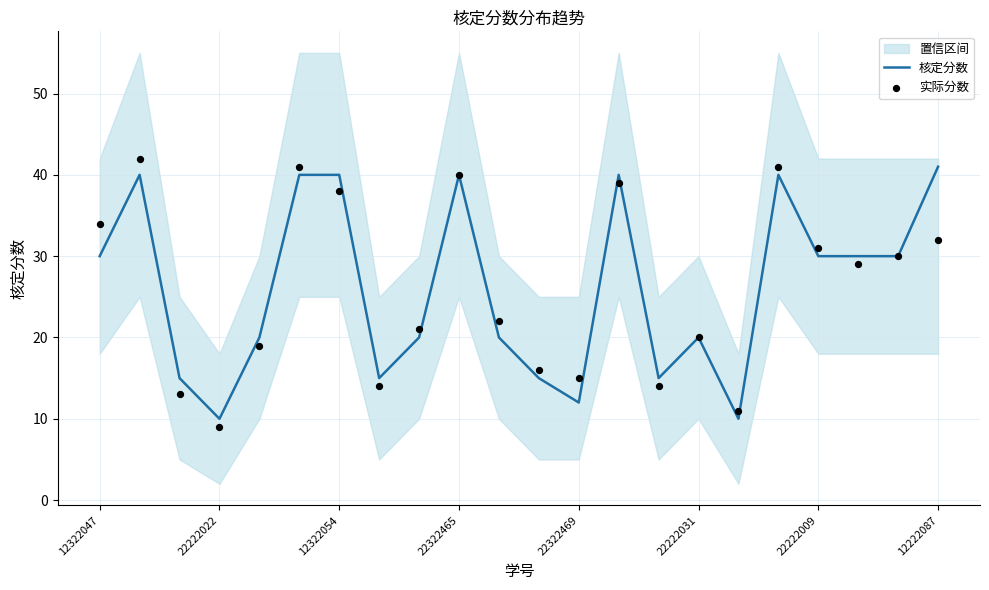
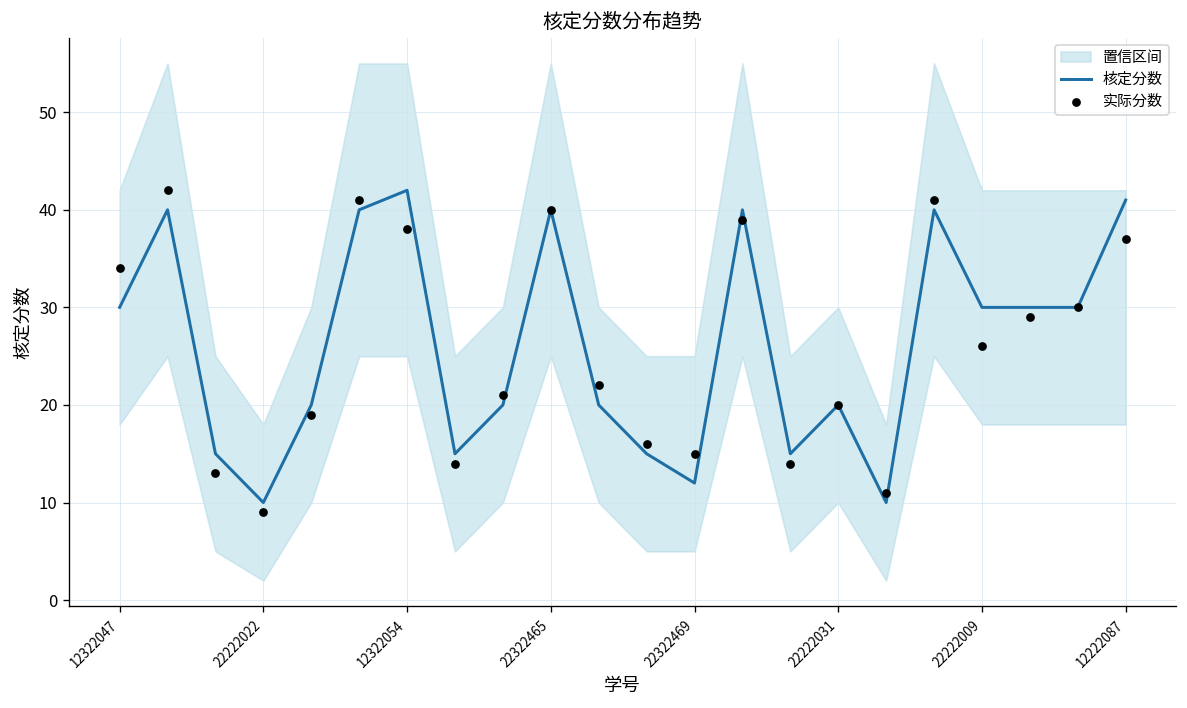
  {
    "核定分数": {
      "12322047": 30,
      "22222022": 10,
-     "12322054": 40,
+     "12322054": 42,
      "22322469": 12,
      "22222009": 30,
      "12222087": 41
    },
    "实际分数": {
-     "22222009": 31,
-     "12222087": 32
+     "22222009": 26,
+     "12222087": 37
    }
  }
